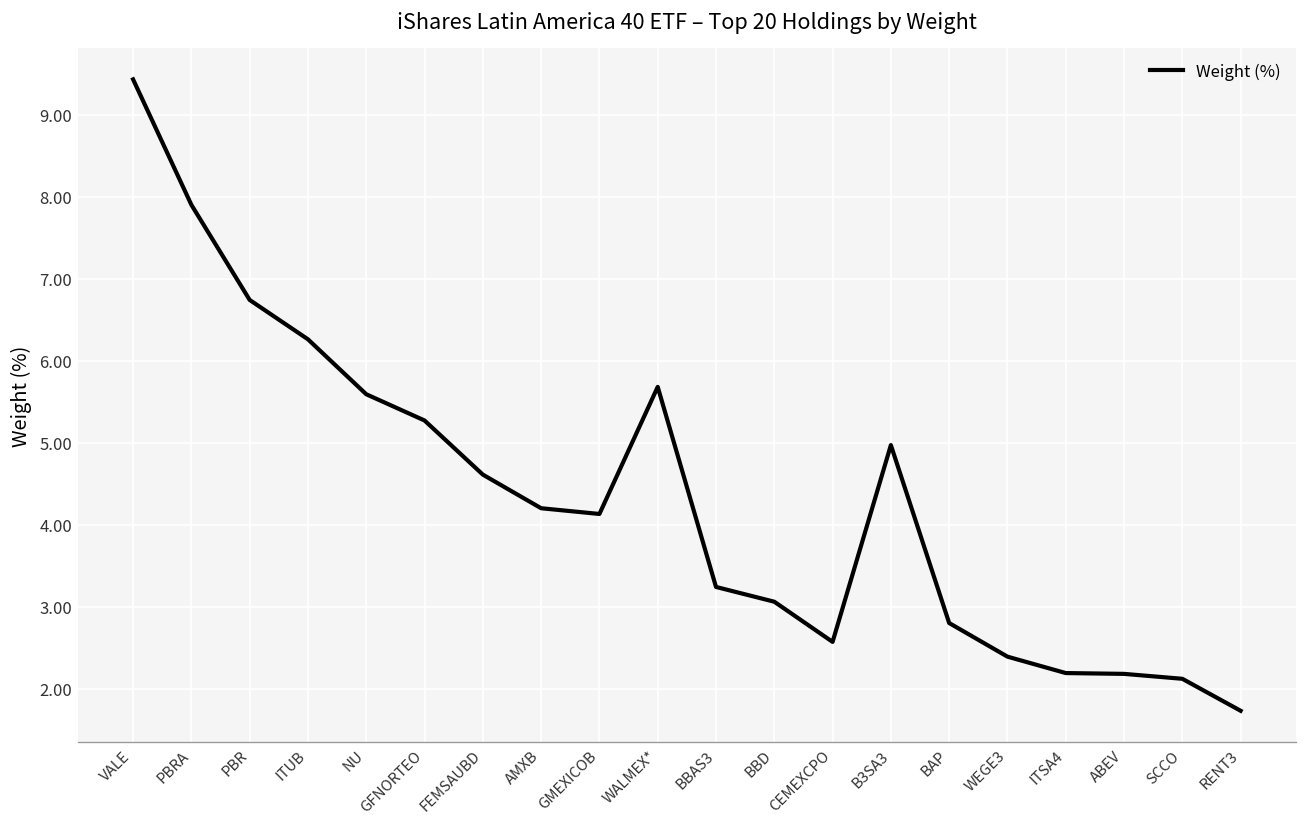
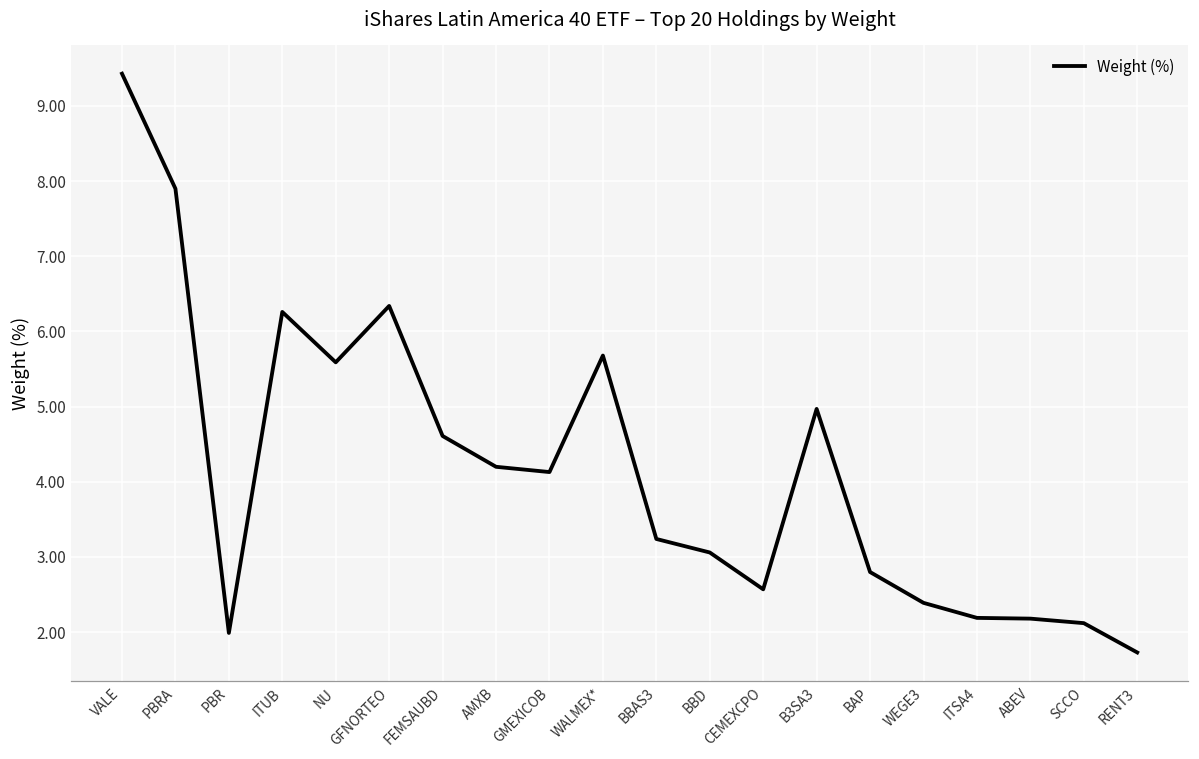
  {
    "VALE": 9.4,
    "PBRA": 7.9,
-   "PBR": 6.7,
+   "PBR": 2.0,
    "ITUB": 6.3,
    "NU": 5.6,
-   "GFNORTEO": 5.3,
+   "GFNORTEO": 6.3,
    "FEMSAUBD": 4.6,
    "AMXB": 4.2,
    "GMEXICOB": 4.1,
    "WALMEX*": 5.7,
    "BBAS3": 3.2,
    "BBD": 3.1,
    "CEMEXCPO": 2.6,
    "B3SA3": 5.0,
    "BAP": 2.8,
    "WEGE3": 2.4,
    "ITSA4": 2.2,
    "ABEV": 2.2,
    "SCCO": 2.1,
    "RENT3": 1.7
  }
